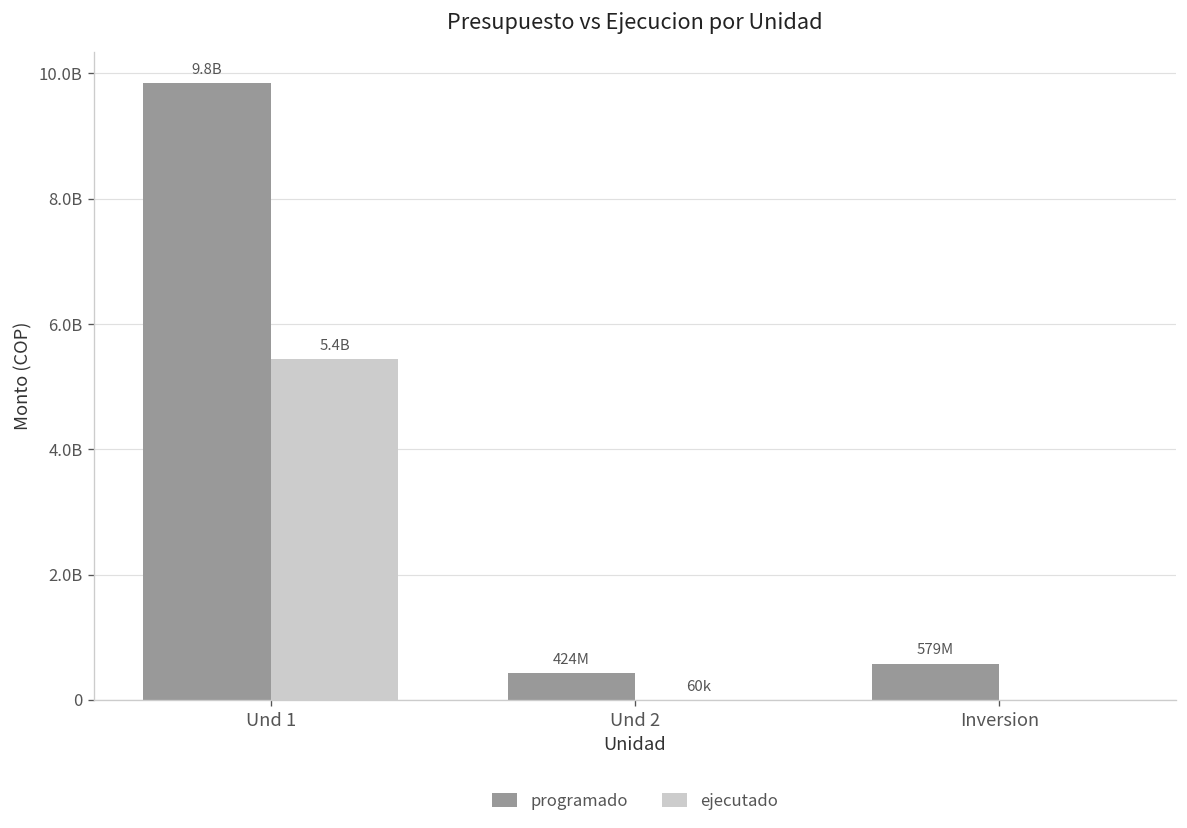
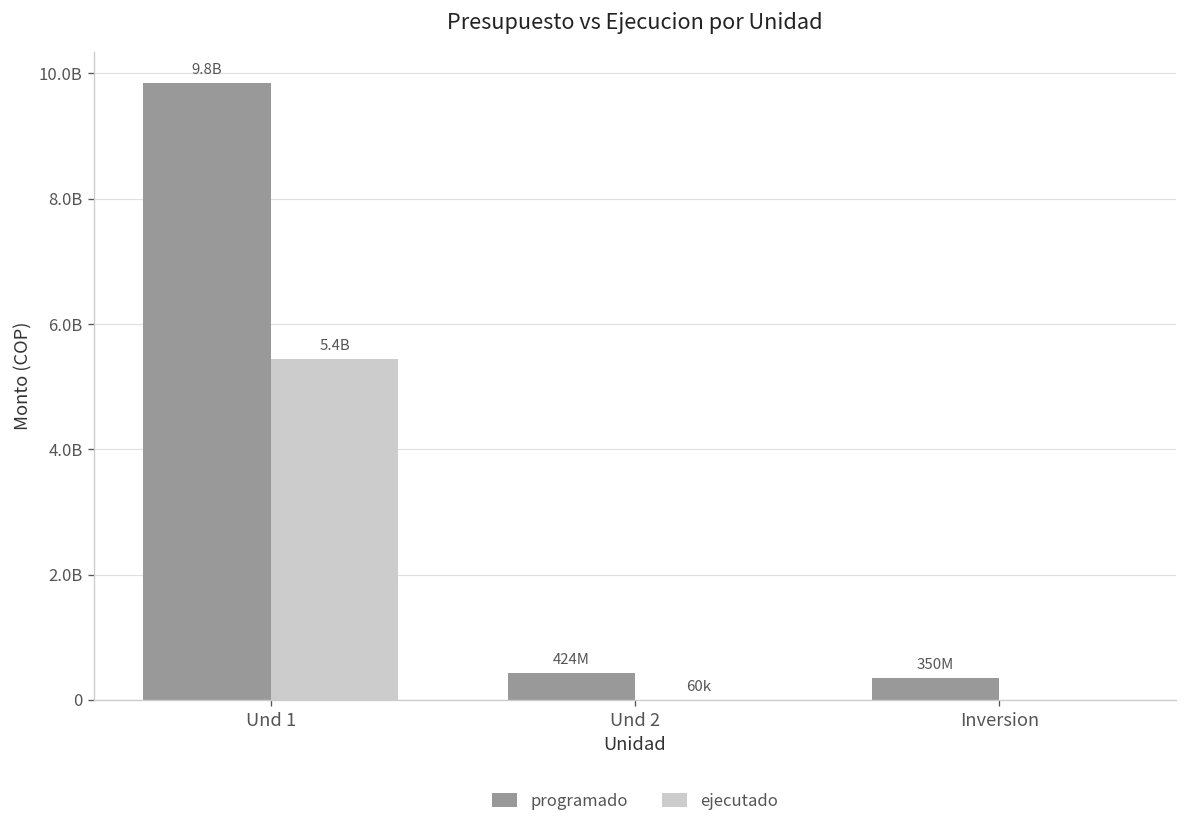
  {
    "programado": {
      "Und 1": "9.8B",
      "Und 2": "424M",
-     "Inversion": "579M"
+     "Inversion": "350M"
    },
    "ejecutado": {
      "Und 1": "5.4B",
      "Und 2": "60k"
    }
  }
